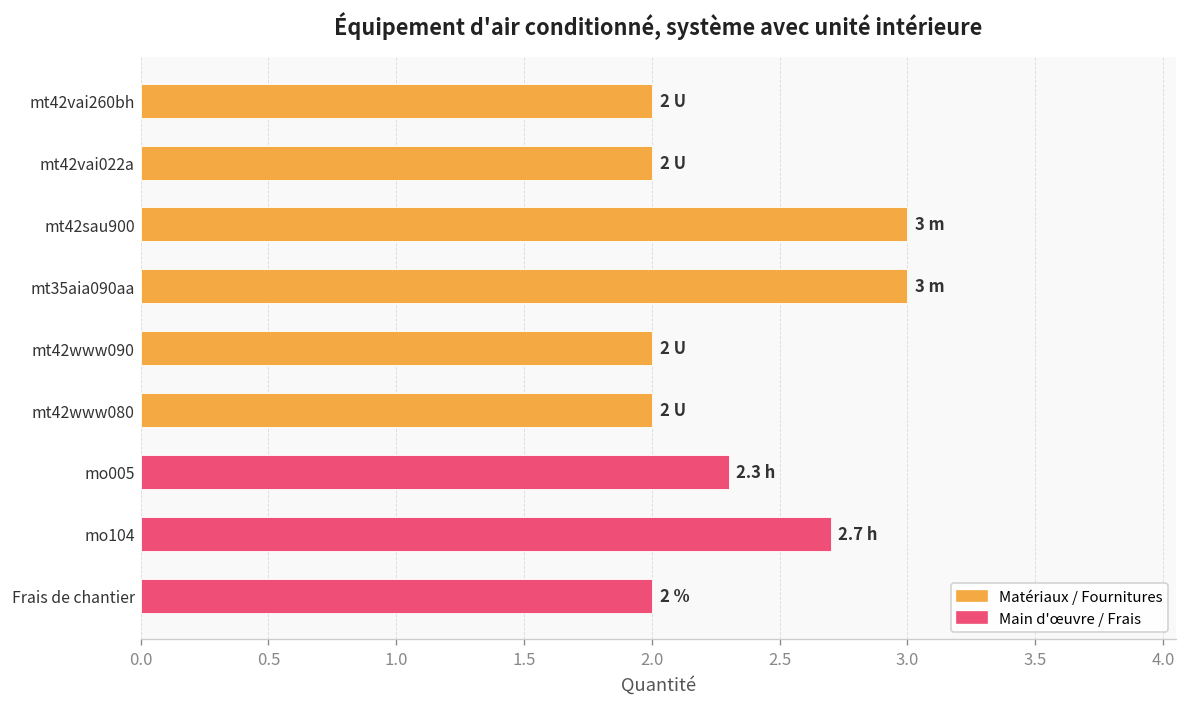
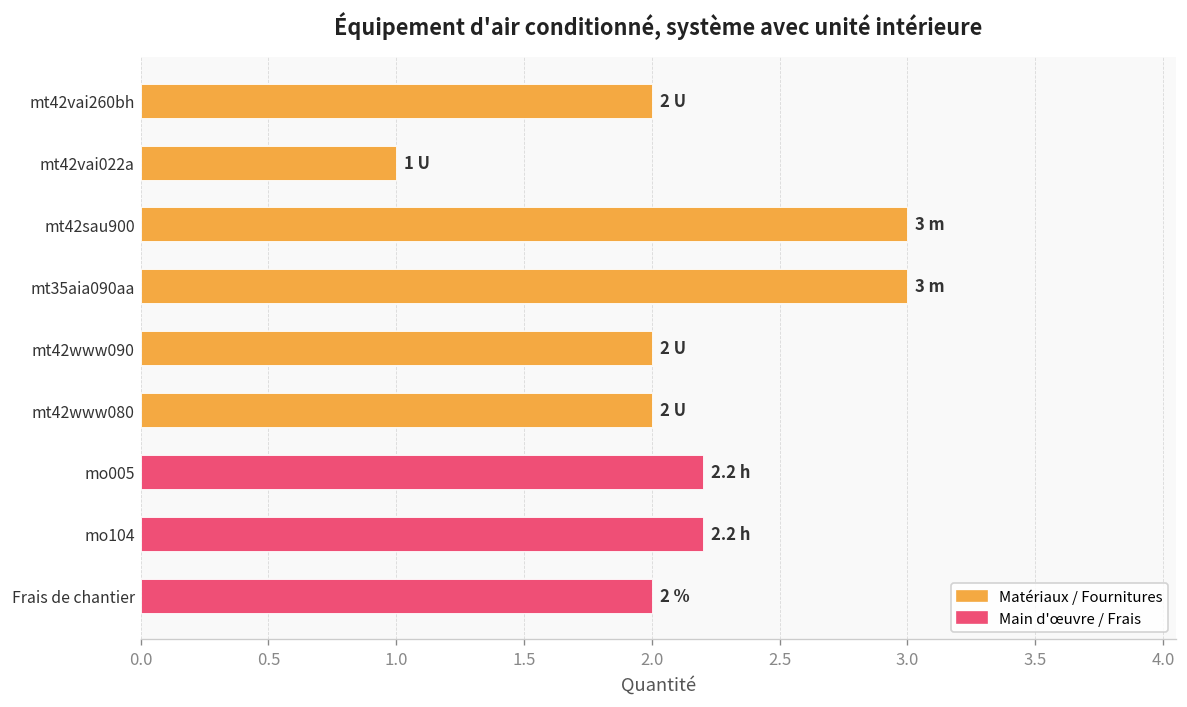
  {
    "mt42vai260bh": "2",
-   "mt42vai022a": "2",
+   "mt42vai022a": "1",
    "mt42sau900": "3",
    "mt35aia090aa": "3",
    "mt42www090": "2",
    "mt42www080": "2",
-   "mo005": "2.3",
-   "mo104": "2.7",
+   "mo005": "2.2",
+   "mo104": "2.2",
    "Frais de chantier": "2 %"
  }
